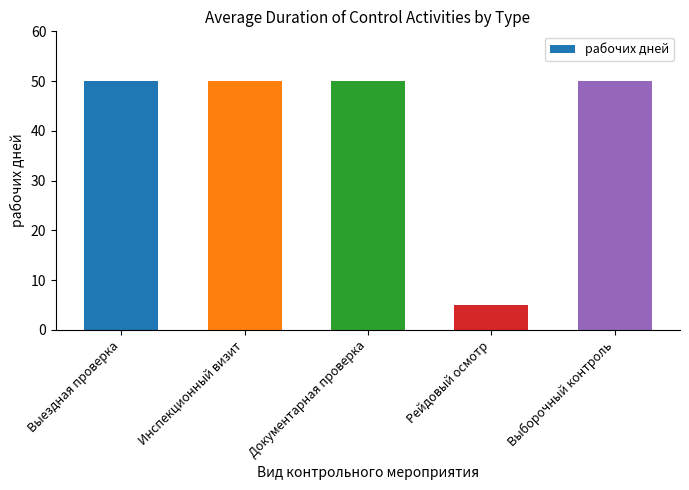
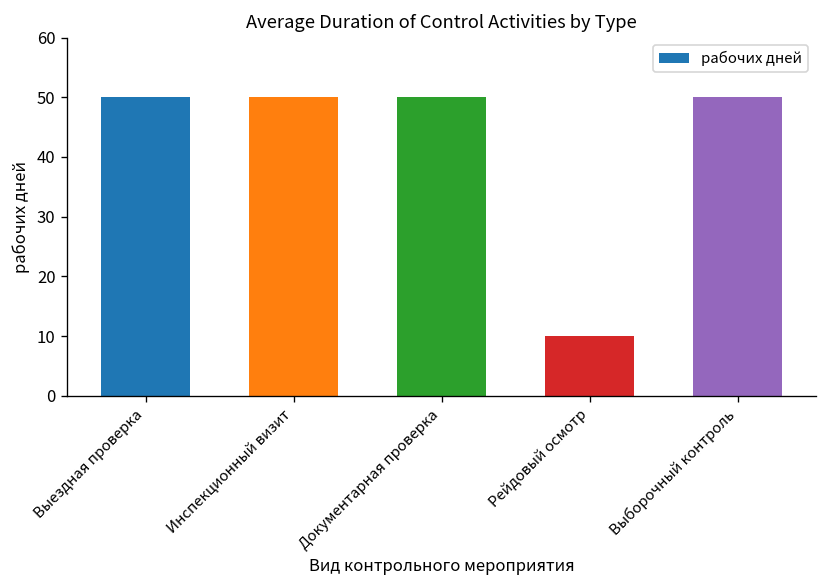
  {
    "Выездная проверка": 50,
    "Инспекционный визит": 50,
    "Документарная проверка": 50,
-   "Рейдовый осмотр": 5,
+   "Рейдовый осмотр": 10,
    "Выборочный контроль": 50
  }
